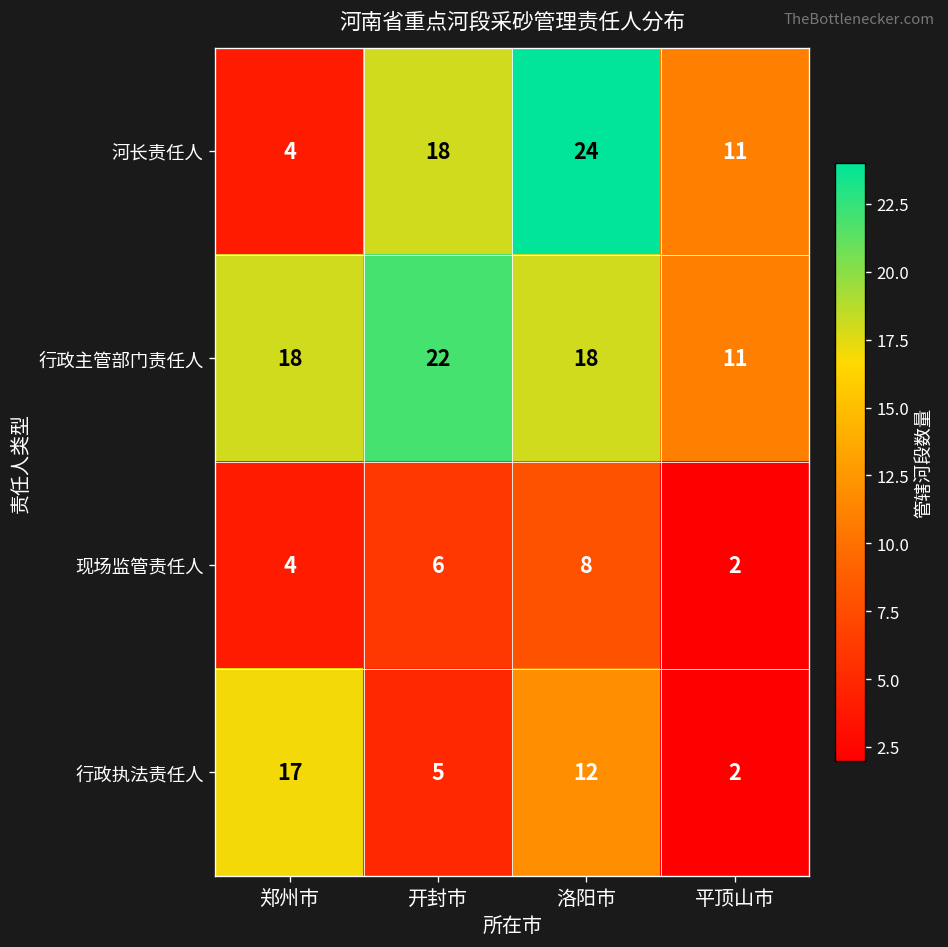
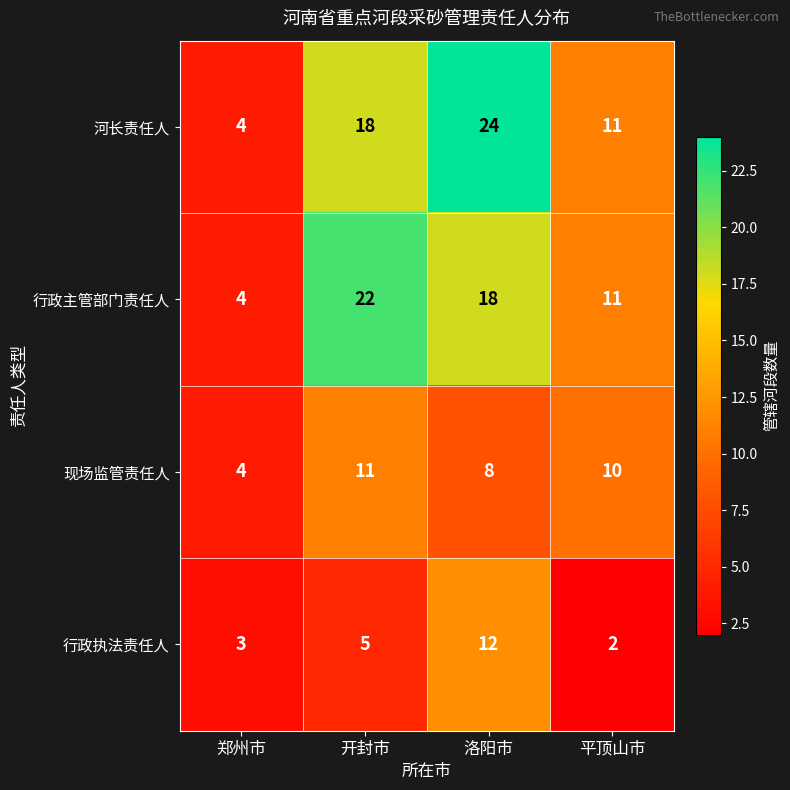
  {
    "河长责任人": {
      "郑州市": 4,
      "开封市": 18,
      "洛阳市": 24,
      "平顶山市": 11
    },
    "行政主管部门责任人": {
-     "郑州市": 18,
+     "郑州市": 4,
      "开封市": 22,
      "洛阳市": 18,
      "平顶山市": 11
    },
    "现场监管责任人": {
      "郑州市": 4,
-     "开封市": 6,
+     "开封市": 11,
      "洛阳市": 8,
-     "平顶山市": 2
+     "平顶山市": 10
    },
    "行政执法责任人": {
-     "郑州市": 17,
+     "郑州市": 3,
      "开封市": 5,
      "洛阳市": 12,
      "平顶山市": 2
    }
  }
